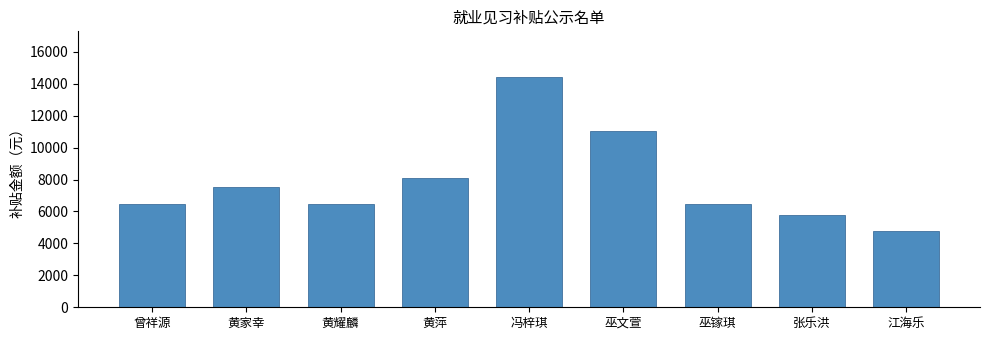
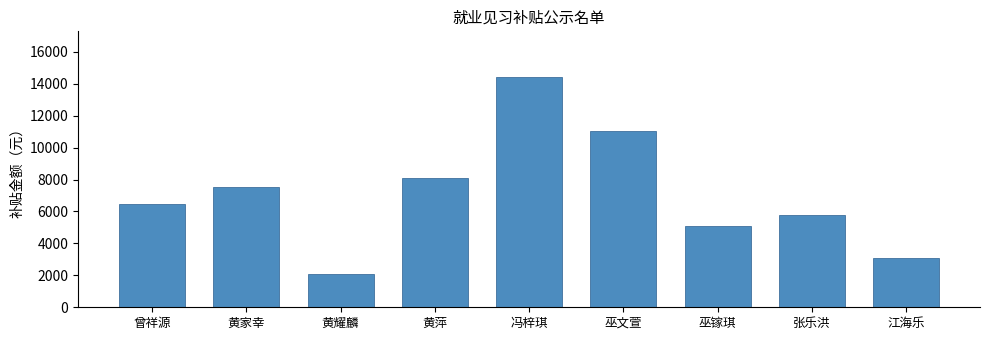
  {
    "曾祥源": 6500,
    "黄家幸": 7500,
-   "黄耀麟": 6500,
+   "黄耀麟": 2100,
    "黄萍": 8100,
    "冯梓琪": 14400,
    "巫文萱": 11000,
-   "巫镓琪": 6500,
+   "巫镓琪": 5100,
    "张乐洪": 5800,
-   "江海乐": 4800
+   "江海乐": 3100
  }
